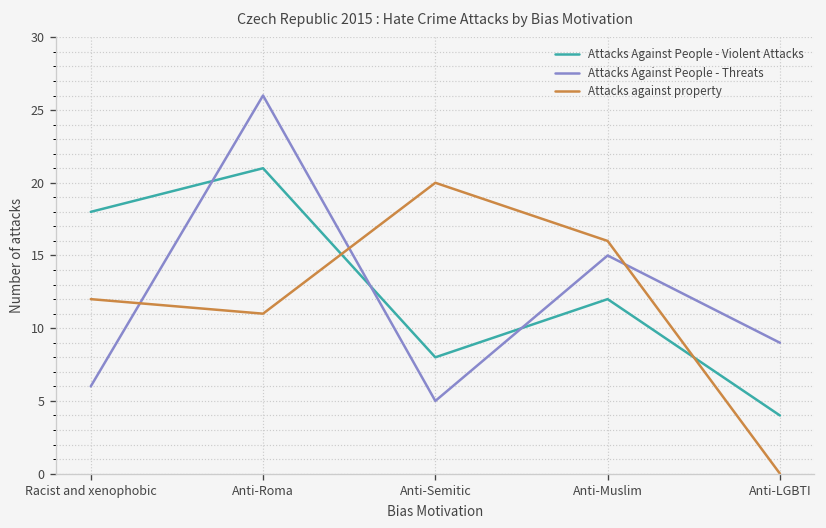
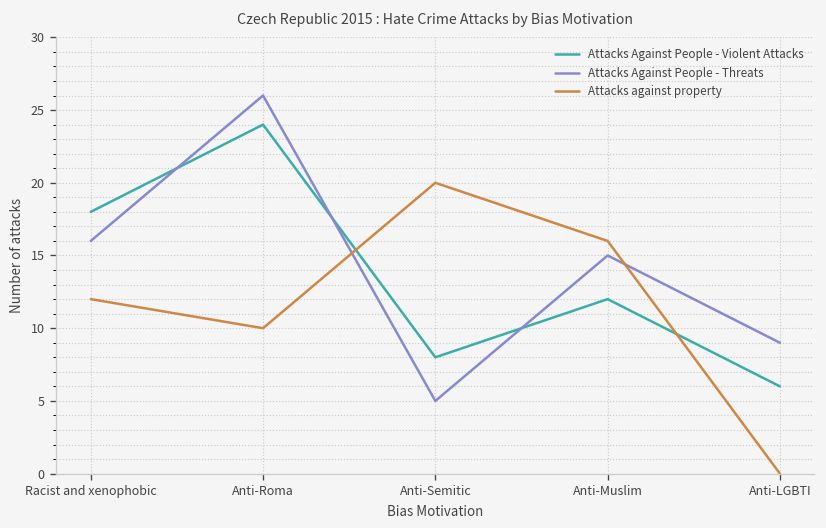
  {
    "Attacks Against People - Violent Attacks": {
      "Racist and xenophobic": 18,
-     "Anti-Roma": 21,
+     "Anti-Roma": 24,
      "Anti-Semitic": 8,
      "Anti-Muslim": 12,
-     "Anti-LGBTI": 4
+     "Anti-LGBTI": 6
    },
    "Attacks Against People - Threats": {
-     "Racist and xenophobic": 6,
+     "Racist and xenophobic": 16,
      "Anti-Roma": 26,
      "Anti-Semitic": 5,
      "Anti-Muslim": 15,
      "Anti-LGBTI": 9
    },
    "Attacks against property": {
      "Racist and xenophobic": 12,
-     "Anti-Roma": 11,
+     "Anti-Roma": 10,
      "Anti-Semitic": 20,
      "Anti-Muslim": 16,
      "Anti-LGBTI": 0
    }
  }
